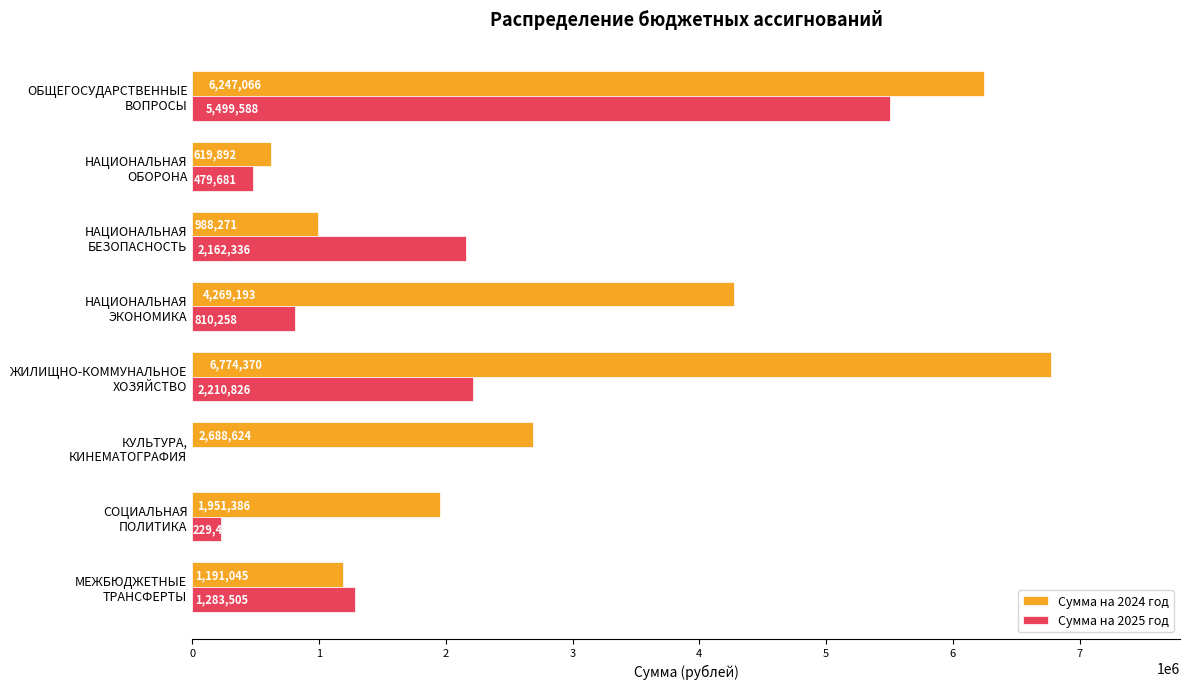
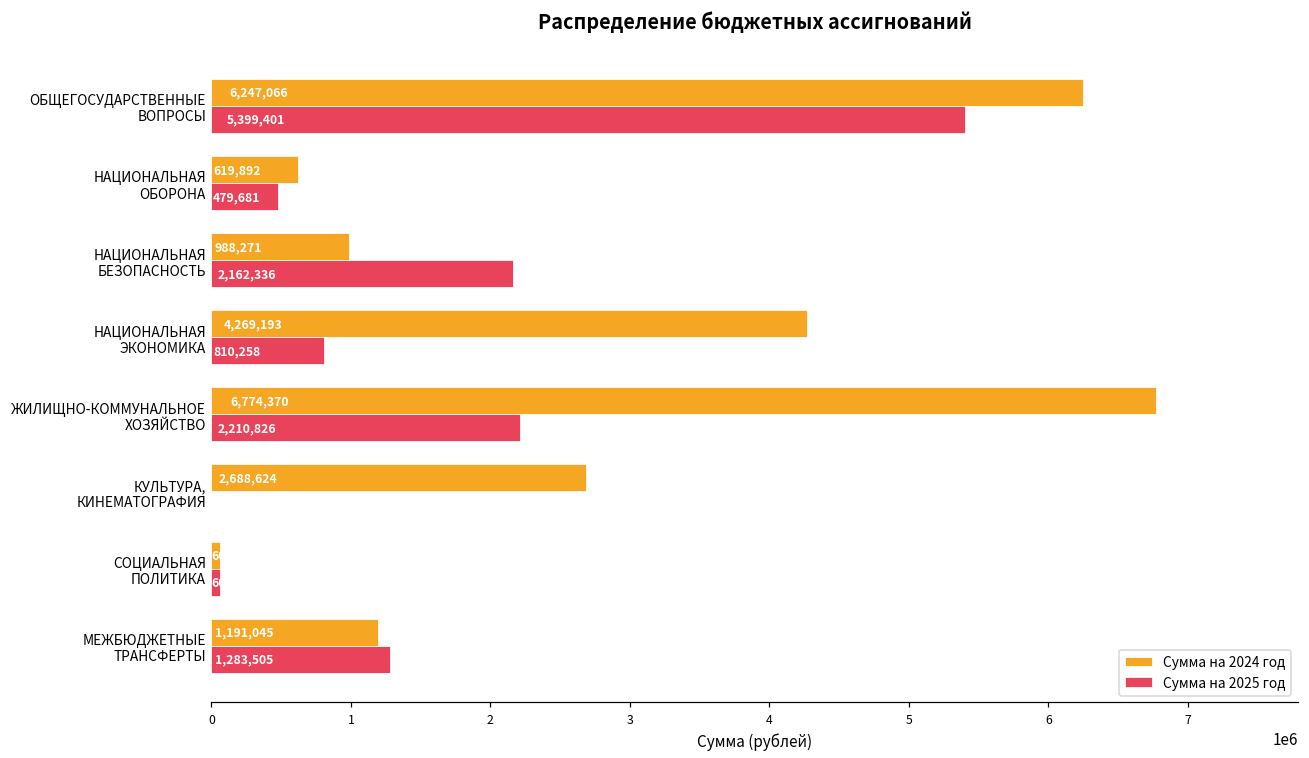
  {
    "Сумма на 2024 год": {
-     "СОЦИАЛЬНАЯ ПОЛИТИКА": "1950000"
+     "СОЦИАЛЬНАЯ ПОЛИТИКА": "60000"
    },
    "Сумма на 2025 год": {
-     "ОБЩЕГОСУДАРСТВЕННЫЕ ВОПРОСЫ": "5,499,588",
+     "ОБЩЕГОСУДАРСТВЕННЫЕ ВОПРОСЫ": "5,399,401",
      "НАЦИОНАЛЬНАЯ ОБОРОНА": "479,681",
      "НАЦИОНАЛЬНАЯ БЕЗОПАСНОСТЬ": "2,162,336",
      "НАЦИОНАЛЬНАЯ ЭКОНОМИКА": "810,258",
      "ЖИЛИЩНО-КОММУНАЛЬНОЕ ХОЗЯЙСТВО": "2,210,826",
-     "СОЦИАЛЬНАЯ ПОЛИТИКА": "230000",
+     "СОЦИАЛЬНАЯ ПОЛИТИКА": "60000",
      "МЕЖБЮДЖЕТНЫЕ ТРАНСФЕРТЫ": "1,283,505"
    }
  }
